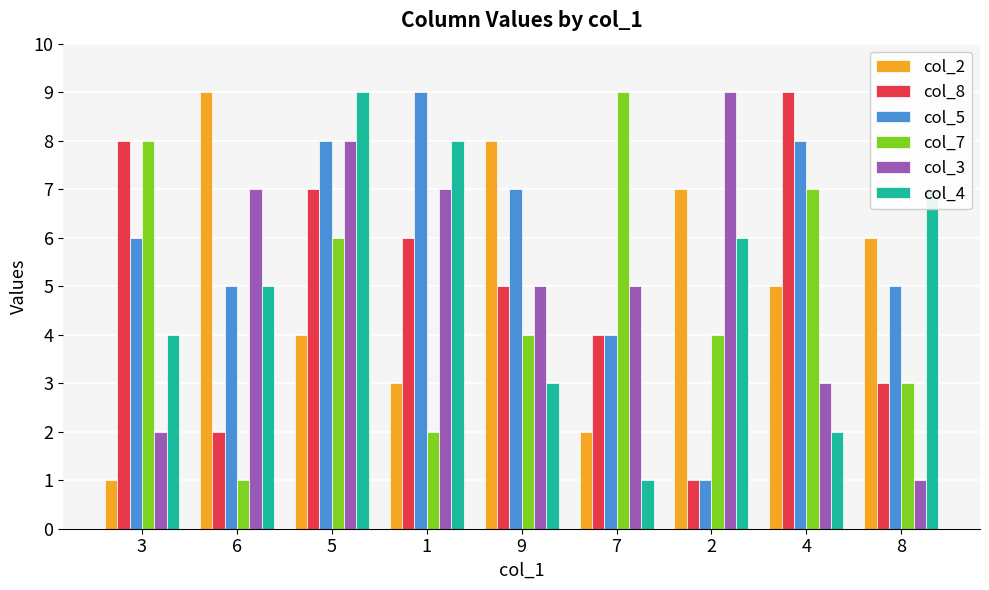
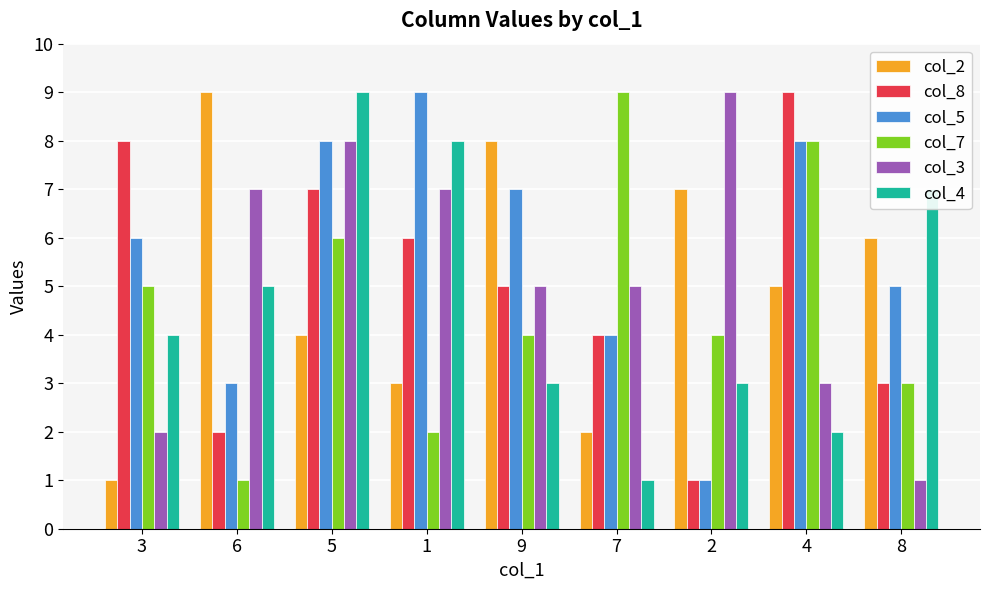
  {
    "col_2": {
      "3": 1,
      "6": 9,
      "5": 4,
      "1": 3,
      "9": 8,
      "7": 2,
      "2": 7,
      "4": 5,
      "8": 6
    },
    "col_8": {
      "3": 8,
      "6": 2,
      "5": 7,
      "1": 6,
      "9": 5,
      "7": 4,
      "2": 1,
      "4": 9,
      "8": 3
    },
    "col_5": {
      "3": 6,
-     "6": 5,
+     "6": 3,
      "5": 8,
      "1": 9,
      "9": 7,
      "7": 4,
      "2": 1,
      "4": 8,
      "8": 5
    },
    "col_7": {
-     "3": 8,
+     "3": 5,
      "6": 1,
      "5": 6,
      "1": 2,
      "9": 4,
      "7": 9,
      "2": 4,
-     "4": 7,
+     "4": 8,
      "8": 3
    },
    "col_3": {
      "3": 2,
      "6": 7,
      "5": 8,
      "1": 7,
      "9": 5,
      "7": 5,
      "2": 9,
      "4": 3,
      "8": 1
    },
    "col_4": {
      "3": 4,
      "6": 5,
      "5": 9,
      "1": 8,
      "9": 3,
      "7": 1,
-     "2": 6,
+     "2": 3,
      "4": 2
    }
  }
